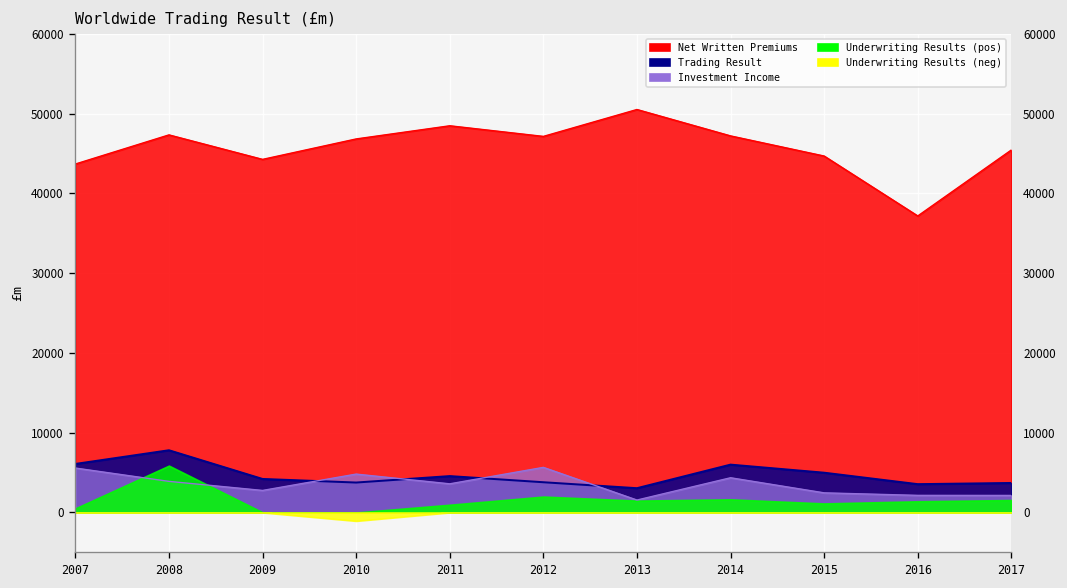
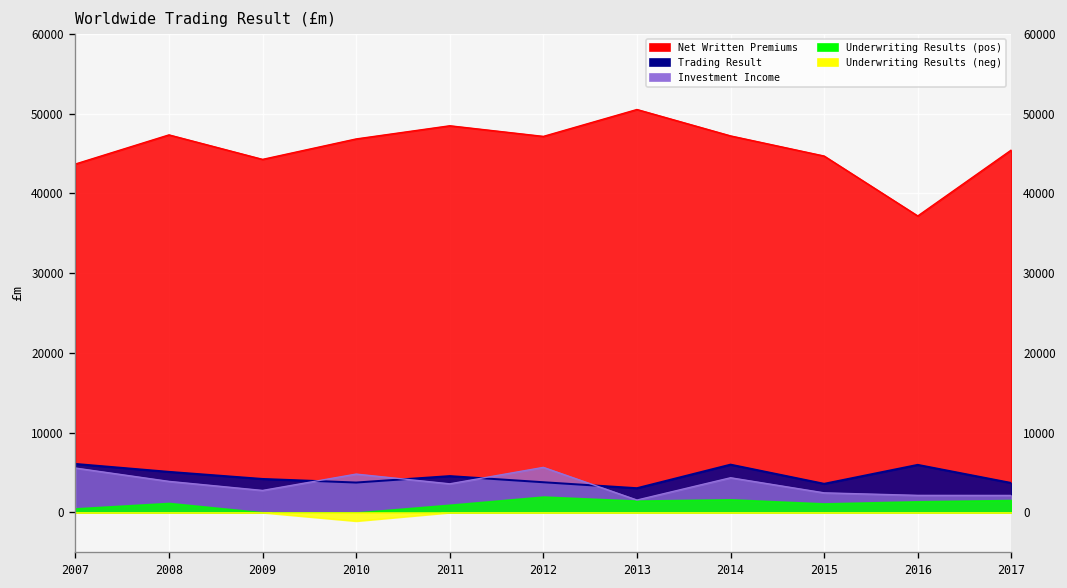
  {
    "Net Written Premiums": {
      "2007": 44000,
      "2008": 47000,
      "2009": 44000,
      "2010": 47000,
      "2011": 48000,
      "2012": 47000,
      "2013": 51000,
      "2014": 47000,
      "2015": 45000,
      "2016": 37000,
      "2017": 45000
    },
    "Trading Result": {
      "2007": 6000,
-     "2008": 8000,
+     "2008": 5000,
      "2009": 4000,
      "2010": 4000,
      "2011": 5000,
      "2012": 4000,
      "2013": 3000,
      "2014": 6000,
-     "2015": 5000,
-     "2016": 4000,
+     "2015": 4000,
+     "2016": 6000,
      "2017": 4000
    },
    "Investment Income": {
      "2007": 6000,
      "2008": 4000,
      "2009": 3000,
      "2010": 5000,
      "2011": 4000,
      "2012": 6000,
      "2014": 4000,
      "2015": 2000,
      "2016": 2000,
      "2017": 2000
    },
    "Underwriting Results (pos)": {
      "2007": 1000,
-     "2008": 6000,
+     "2008": 1000,
      "2011": 1000,
      "2012": 2000,
      "2014": 2000,
      "2015": 1000,
      "2016": 1000,
      "2017": 2000
    },
    "Underwriting Results (neg)": {
      "2007": 0,
      "2008": 0,
      "2011": 0,
      "2012": 0,
      "2013": 0,
      "2014": 0,
      "2015": 0,
      "2016": 0,
      "2017": 0
    }
  }
